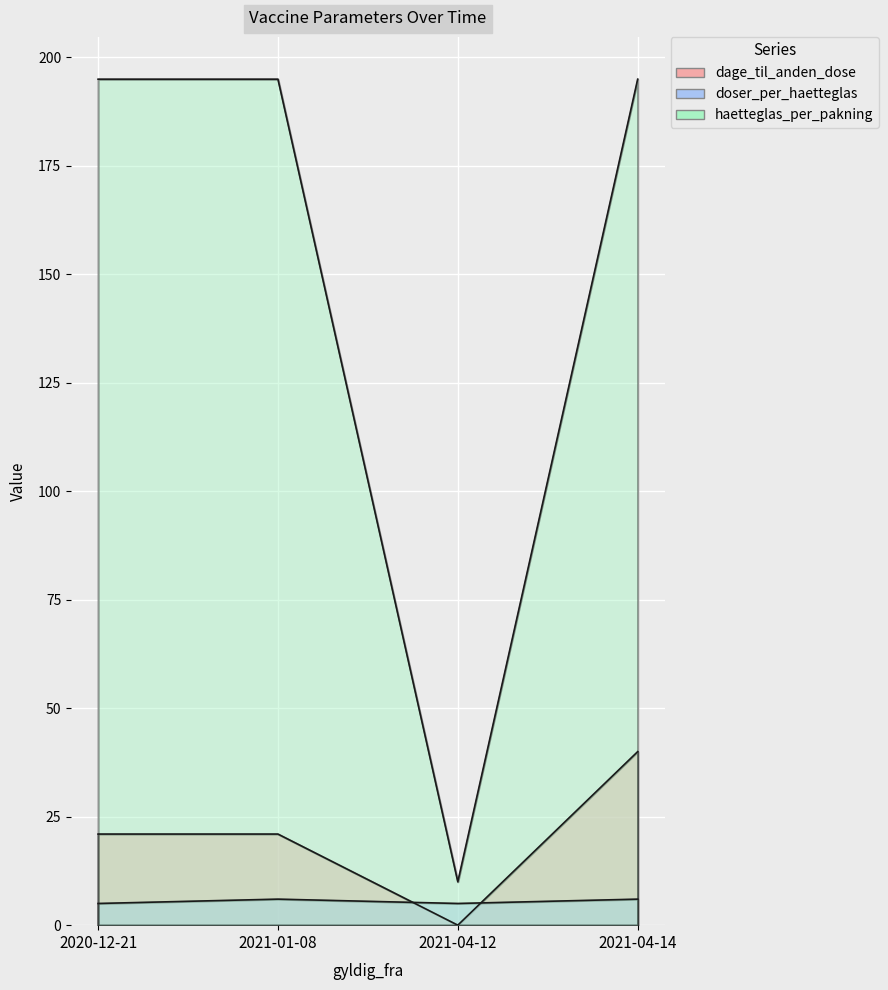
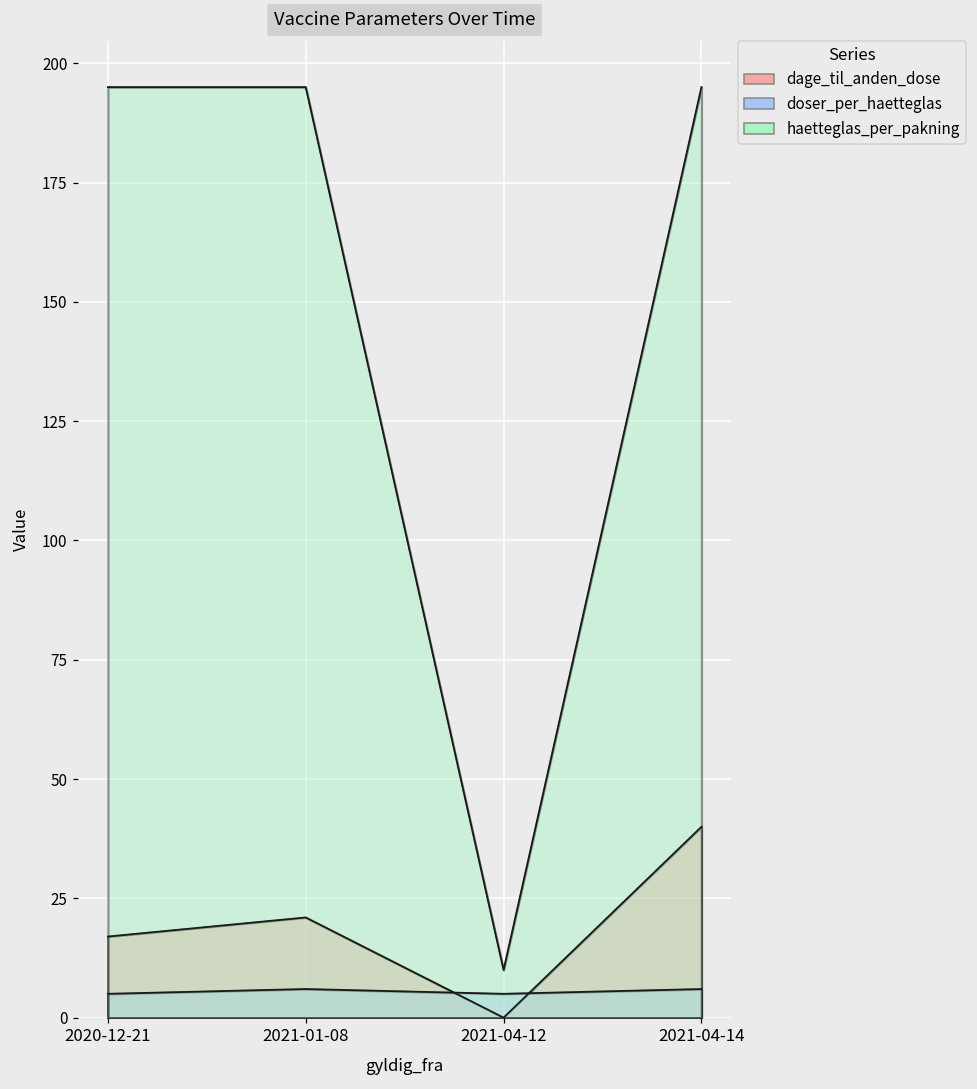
  {
    "dage_til_anden_dose": {
-     "2020-12-21": 21,
+     "2020-12-21": 17,
      "2021-01-08": 21,
      "2021-04-12": 0,
      "2021-04-14": 40
    }
  }
